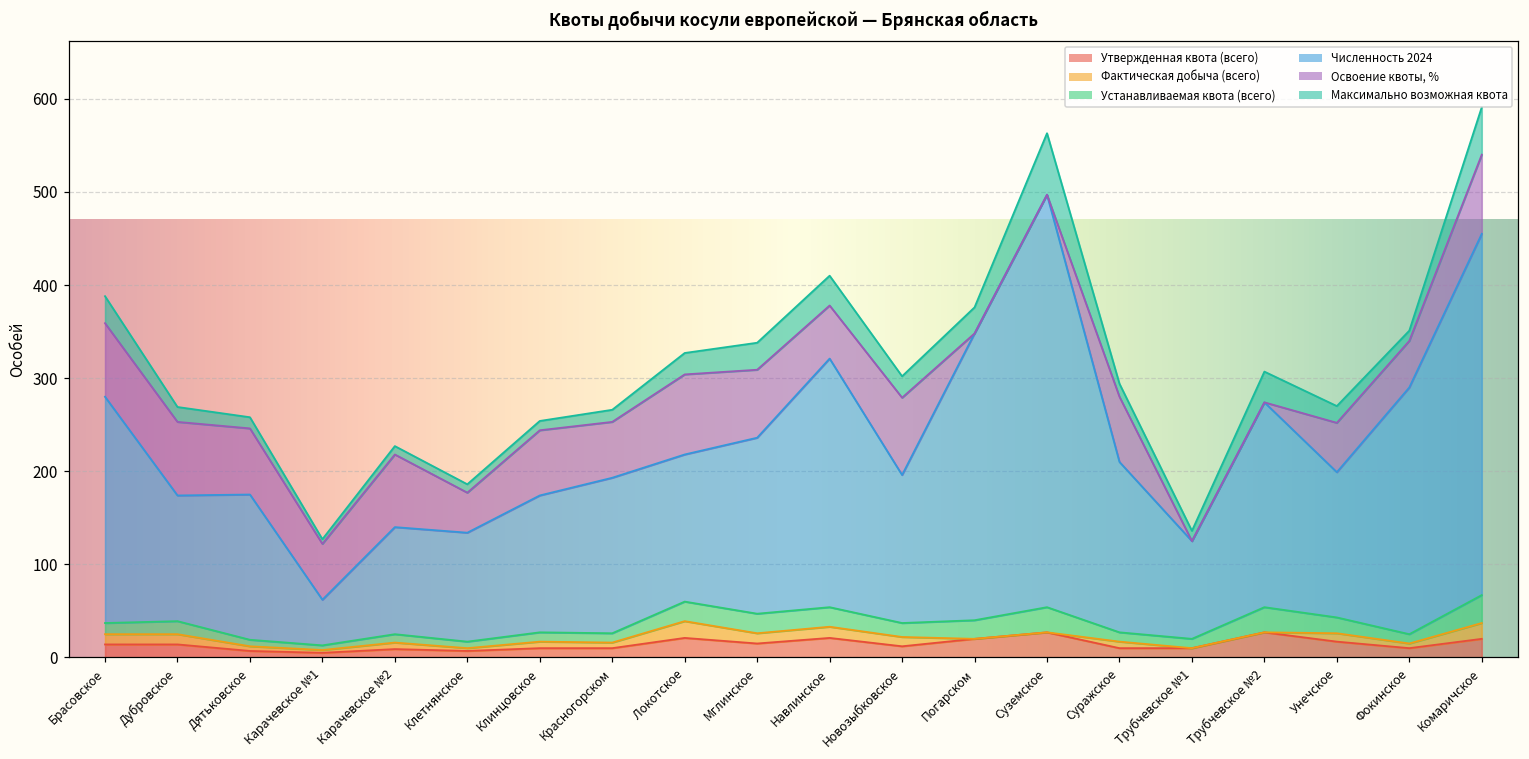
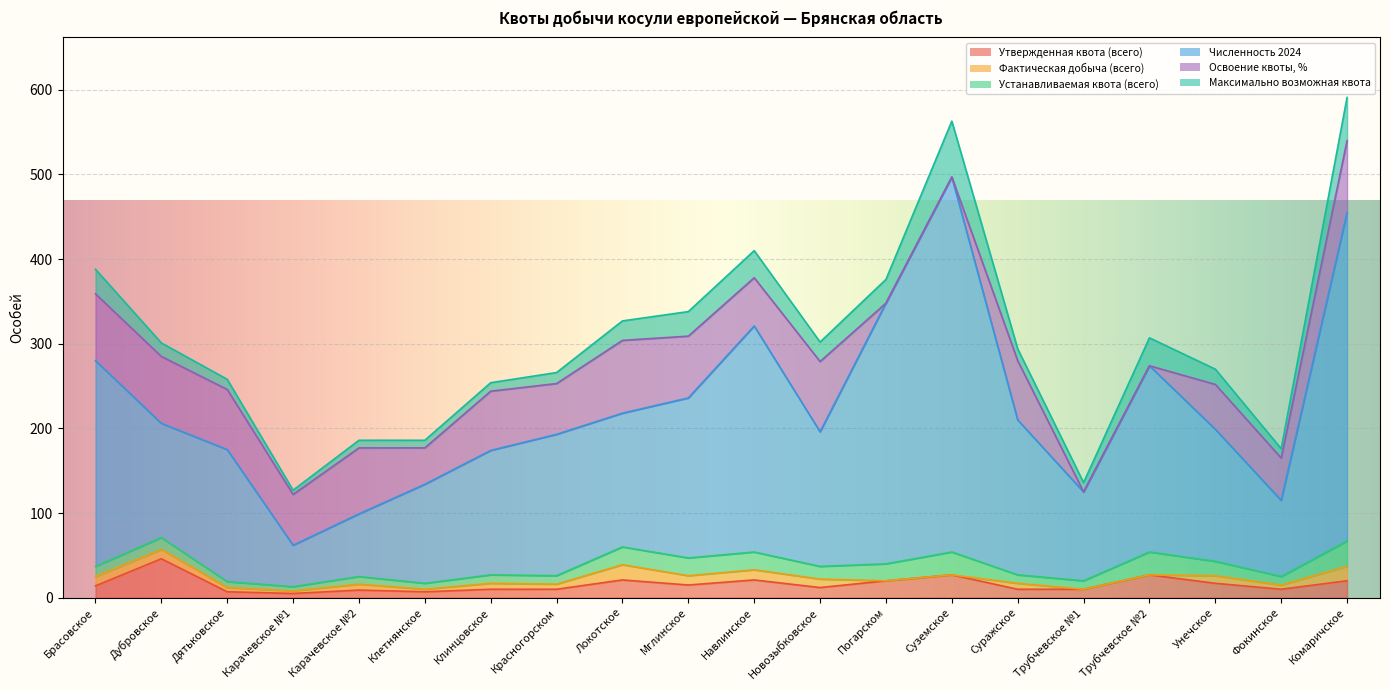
  {
    "Утвержденная квота (всего)": {
      "Брасовское": 10,
-     "Дубровское": 10,
+     "Дубровское": 50,
      "Дятьковское": 10,
      "Карачевское №1": 10,
      "Карачевское №2": 10,
      "Клетнянское": 10,
      "Клинцовское": 10,
      "Красногорском": 10,
      "Локотское": 20,
      "Мглинское": 20,
      "Навлинское": 20,
      "Новозыбковское": 10,
      "Суражское": 10,
      "Унечское": 20,
      "Фокинское": 10,
      "Комаричское": 20
    },
    "Фактическая добыча (всего)": {
      "Брасовское": 10,
      "Дубровское": 10,
      "Дятьковское": 10,
      "Карачевское №1": 0,
      "Карачевское №2": 10,
      "Клетнянское": 0,
      "Клинцовское": 10,
      "Красногорском": 10,
      "Локотское": 20,
      "Мглинское": 10,
      "Навлинское": 10,
      "Новозыбковское": 10,
      "Суражское": 10,
      "Унечское": 10,
      "Фокинское": 10,
      "Комаричское": 20
    },
    "Численность 2024": {
      "Брасовское": 240,
      "Дубровское": 140,
      "Дятьковское": 160,
      "Карачевское №1": 50,
-     "Карачевское №2": 120,
+     "Карачевское №2": 70,
      "Клетнянское": 120,
      "Клинцовское": 150,
      "Красногорском": 170,
      "Локотское": 160,
      "Мглинское": 190,
      "Навлинское": 270,
      "Новозыбковское": 160,
      "Суражское": 180,
      "Унечское": 160,
-     "Фокинское": 270,
+     "Фокинское": 90,
      "Комаричское": 390
    },
    "Освоение квоты, %": {
      "Брасовское": 80,
      "Дубровское": 80,
      "Дятьковское": 70,
      "Карачевское №1": 60,
      "Карачевское №2": 80,
      "Клетнянское": 40,
      "Клинцовское": 70,
      "Красногорском": 60,
      "Локотское": 90,
      "Мглинское": 70,
      "Навлинское": 60,
      "Новозыбковское": 80,
      "Суражское": 70,
      "Унечское": 50,
      "Фокинское": 50,
      "Комаричское": 90
    }
  }
